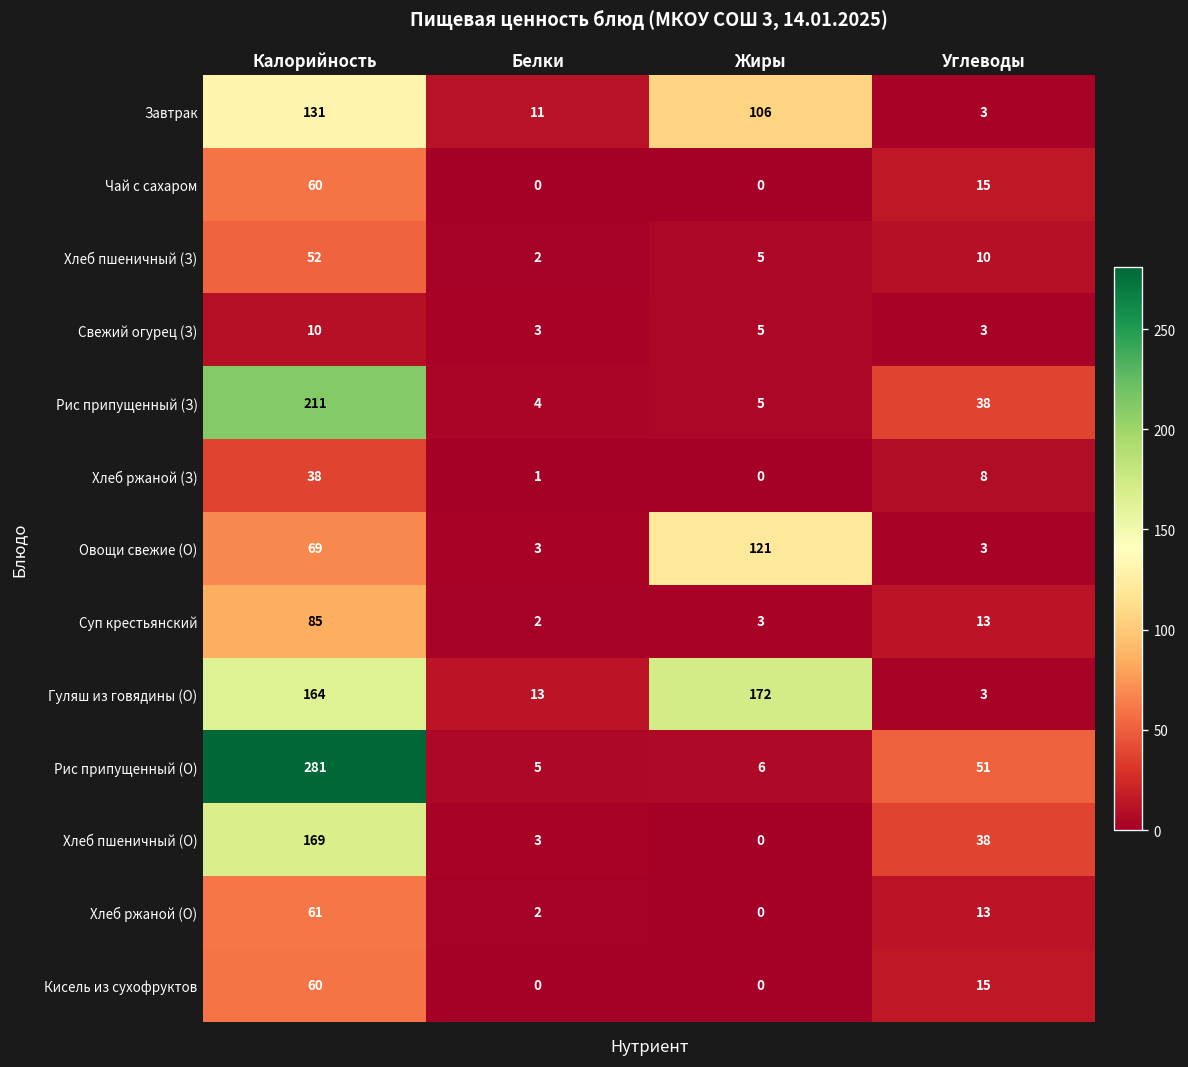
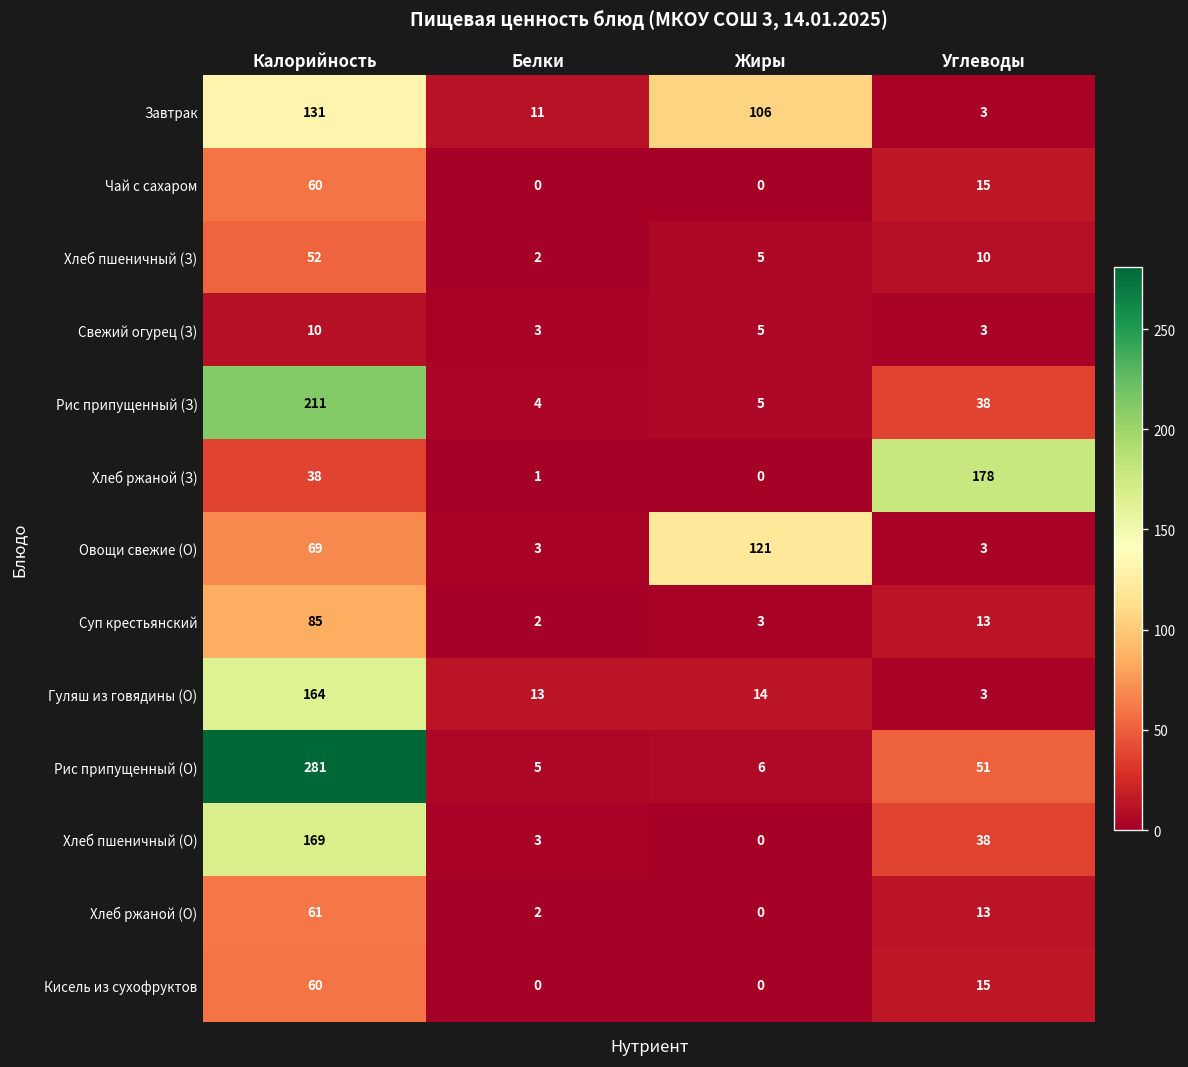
  {
    "Завтрак": {
      "Калорийность": 131,
      "Белки": 11,
      "Жиры": 106,
      "Углеводы": 3
    },
    "Чай с сахаром": {
      "Калорийность": 60,
      "Белки": 0,
      "Жиры": 0,
      "Углеводы": 15
    },
    "Хлеб пшеничный (З)": {
      "Калорийность": 52,
      "Белки": 2,
      "Жиры": 5,
      "Углеводы": 10
    },
    "Свежий огурец (З)": {
      "Калорийность": 10,
      "Белки": 3,
      "Жиры": 5,
      "Углеводы": 3
    },
    "Рис припущенный (З)": {
      "Калорийность": 211,
      "Белки": 4,
      "Жиры": 5,
      "Углеводы": 38
    },
    "Хлеб ржаной (З)": {
      "Калорийность": 38,
      "Белки": 1,
      "Жиры": 0,
-     "Углеводы": 8
+     "Углеводы": 178
    },
    "Овощи свежие (О)": {
      "Калорийность": 69,
      "Белки": 3,
      "Жиры": 121,
      "Углеводы": 3
    },
    "Суп крестьянский": {
      "Калорийность": 85,
      "Белки": 2,
      "Жиры": 3,
      "Углеводы": 13
    },
    "Гуляш из говядины (О)": {
      "Калорийность": 164,
      "Белки": 13,
-     "Жиры": 172,
+     "Жиры": 14,
      "Углеводы": 3
    },
    "Рис припущенный (О)": {
      "Калорийность": 281,
      "Белки": 5,
      "Жиры": 6,
      "Углеводы": 51
    },
    "Хлеб пшеничный (О)": {
      "Калорийность": 169,
      "Белки": 3,
      "Жиры": 0,
      "Углеводы": 38
    },
    "Хлеб ржаной (О)": {
      "Калорийность": 61,
      "Белки": 2,
      "Жиры": 0,
      "Углеводы": 13
    },
    "Кисель из сухофруктов": {
      "Калорийность": 60,
      "Белки": 0,
      "Жиры": 0,
      "Углеводы": 15
    }
  }
